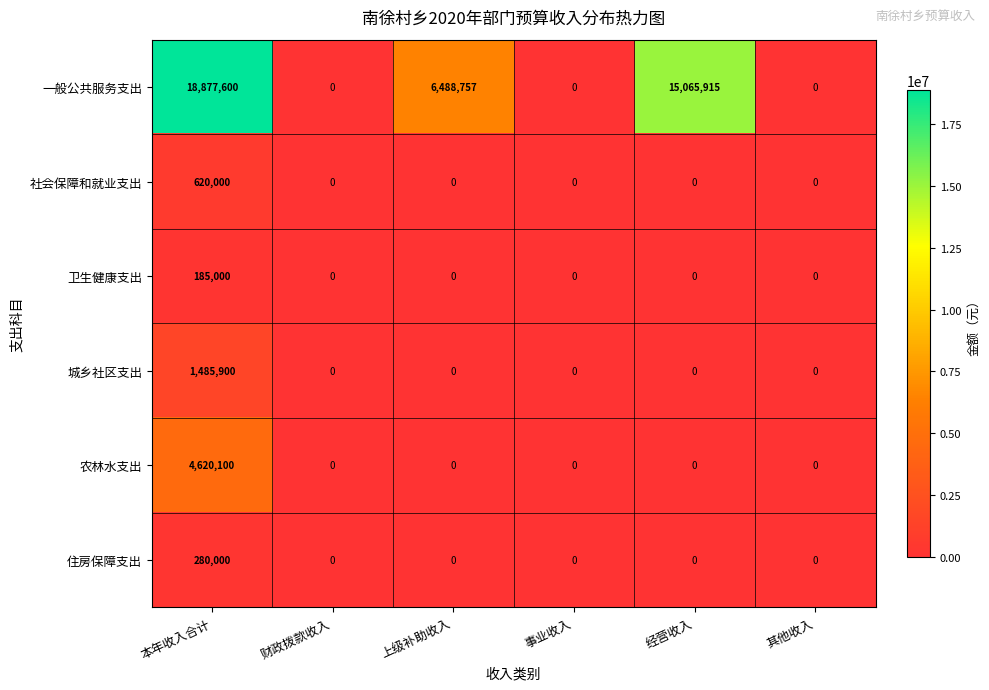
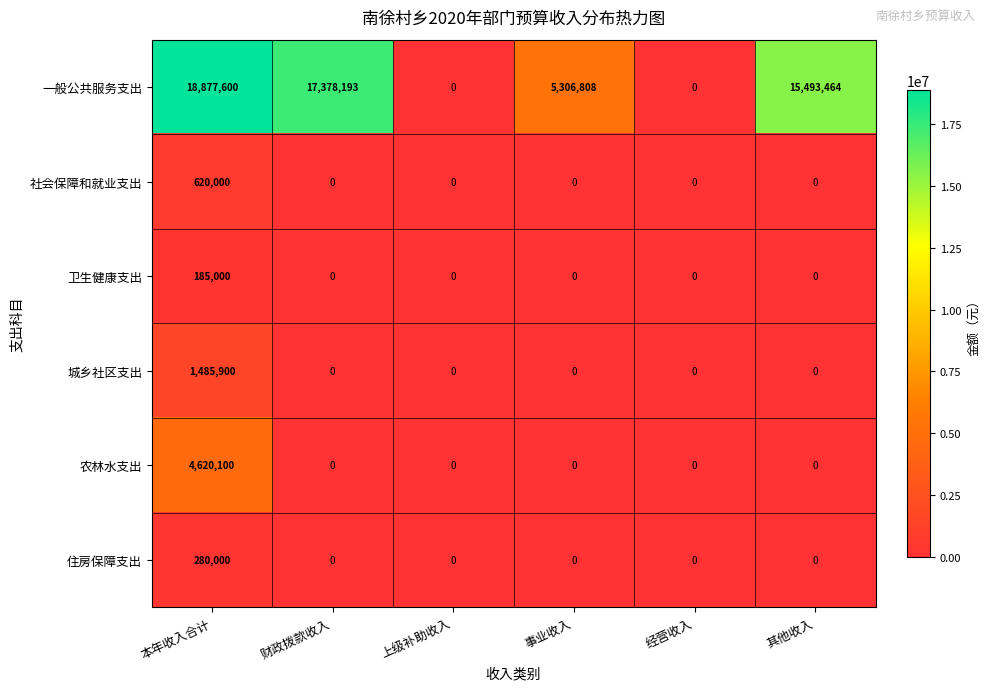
  {
    "一般公共服务支出": {
      "本年收入合计": "18,877,600",
-     "财政拨款收入": "0",
-     "上级补助收入": "6,488,757",
-     "事业收入": "0",
-     "经营收入": "15,065,915",
-     "其他收入": "0"
+     "财政拨款收入": "17,378,193",
+     "上级补助收入": "0",
+     "事业收入": "5,306,808",
+     "经营收入": "0",
+     "其他收入": "15,493,464"
    },
    "社会保障和就业支出": {
      "本年收入合计": "620,000",
      "财政拨款收入": "0",
      "上级补助收入": "0",
      "事业收入": "0",
      "经营收入": "0",
      "其他收入": "0"
    },
    "卫生健康支出": {
      "本年收入合计": "185,000",
      "财政拨款收入": "0",
      "上级补助收入": "0",
      "事业收入": "0",
      "经营收入": "0",
      "其他收入": "0"
    },
    "城乡社区支出": {
      "本年收入合计": "1,485,900",
      "财政拨款收入": "0",
      "上级补助收入": "0",
      "事业收入": "0",
      "经营收入": "0",
      "其他收入": "0"
    },
    "农林水支出": {
      "本年收入合计": "4,620,100",
      "财政拨款收入": "0",
      "上级补助收入": "0",
      "事业收入": "0",
      "经营收入": "0",
      "其他收入": "0"
    },
    "住房保障支出": {
      "本年收入合计": "280,000",
      "财政拨款收入": "0",
      "上级补助收入": "0",
      "事业收入": "0",
      "经营收入": "0",
      "其他收入": "0"
    }
  }
